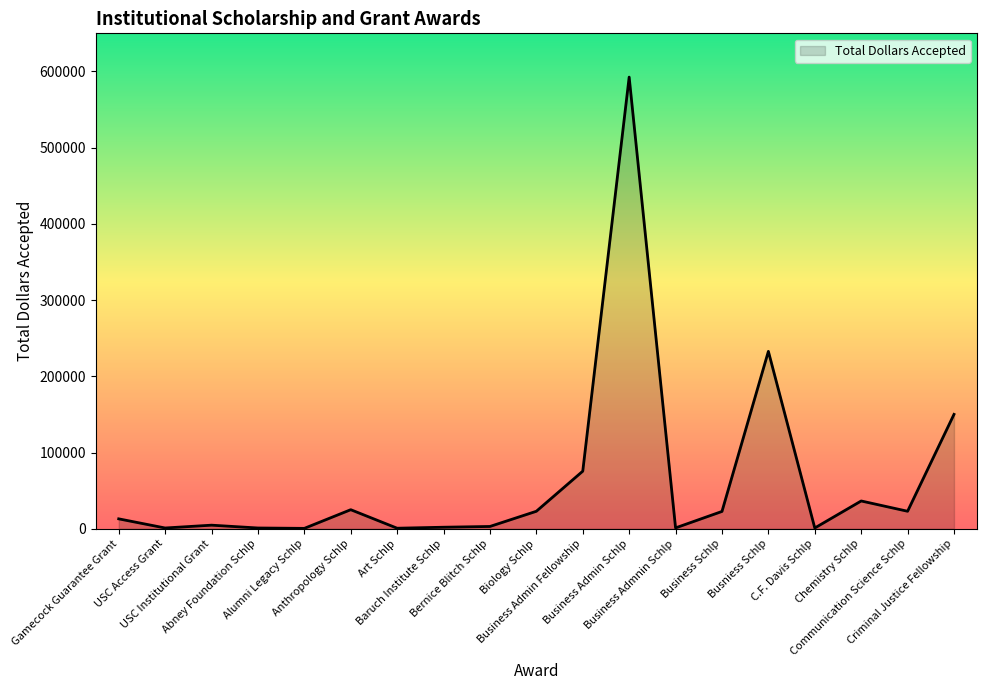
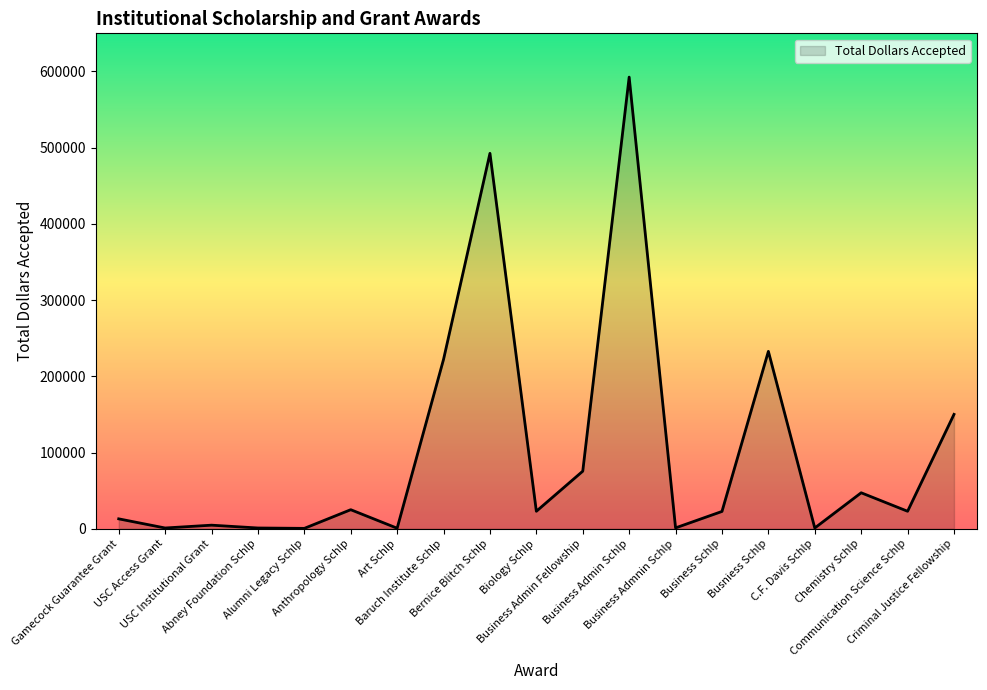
  {
    "Gamecock Guarantee Grant": 10000,
    "USC Access Grant": 0,
    "USC Institutional Grant": 0,
    "Abney Foundation Schlp": 0,
    "Alumni Legacy Schlp": 0,
    "Anthropology Schlp": 30000,
    "Art Schlp": 0,
-   "Baruch Institute Schlp": 0,
-   "Bernice Blitch Schlp": 0,
+   "Baruch Institute Schlp": 220000,
+   "Bernice Blitch Schlp": 490000,
    "Biology Schlp": 20000,
    "Business Admin Fellowship": 80000,
    "Business Admin Schlp": 590000,
    "Business Admnin Schlp": 0,
    "Business Schlp": 20000,
    "Busniess Schlp": 230000,
    "C.F. Davis Schlp": 0,
-   "Chemistry Schlp": 40000,
+   "Chemistry Schlp": 50000,
    "Communication Science Schlp": 20000,
    "Criminal Justice Fellowship": 150000
  }
